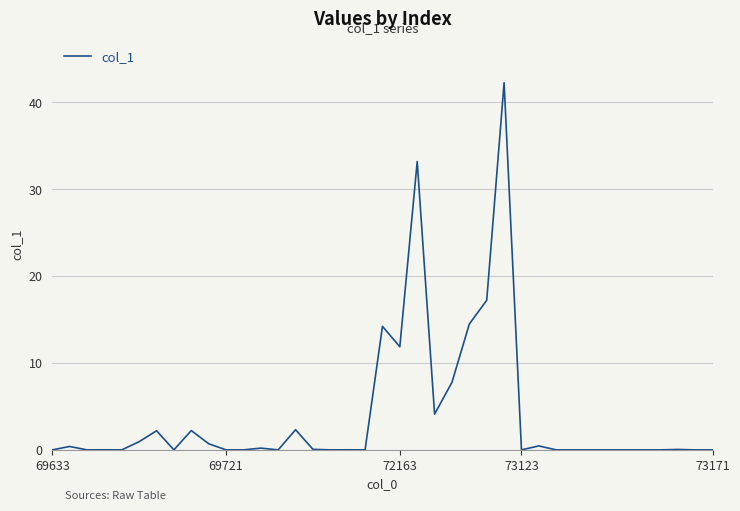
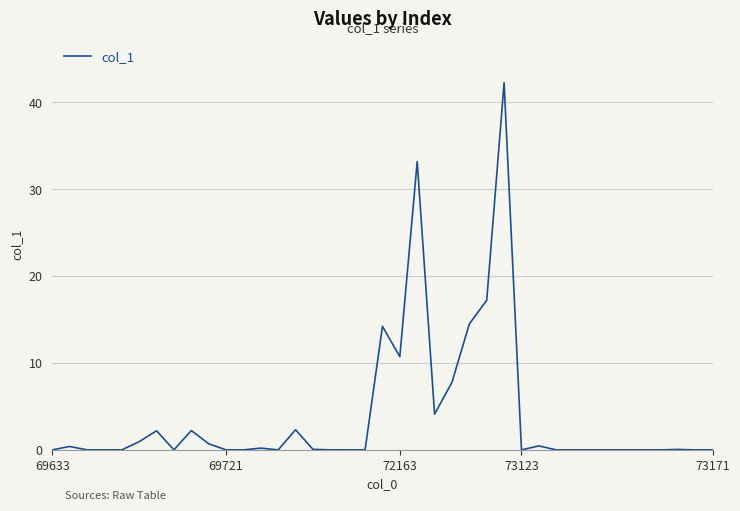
  {
    "69633": 0,
    "69721": 0,
-   "72163": 12,
+   "72163": 11,
    "73123": 0,
    "73171": 0
  }
